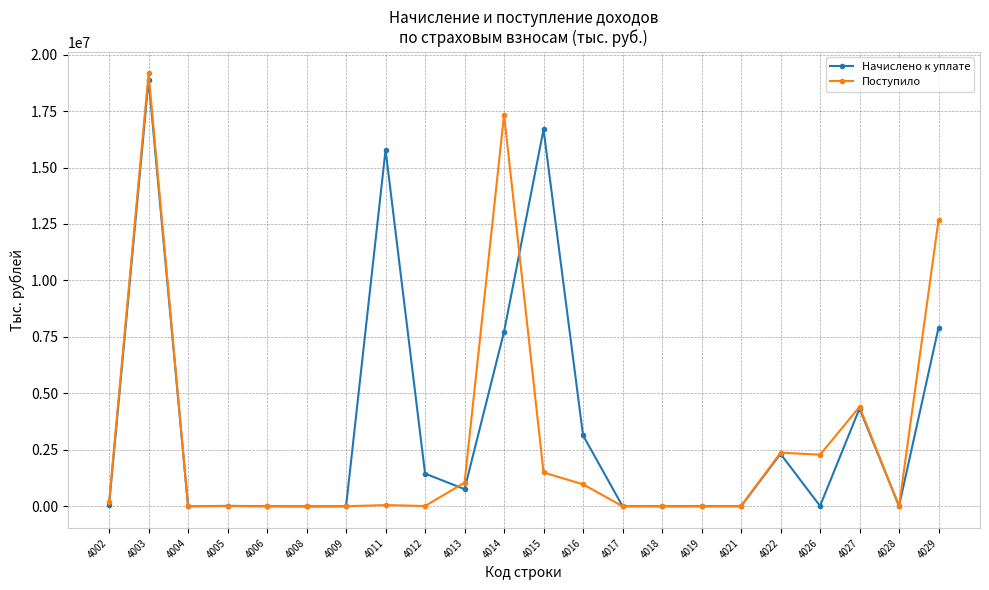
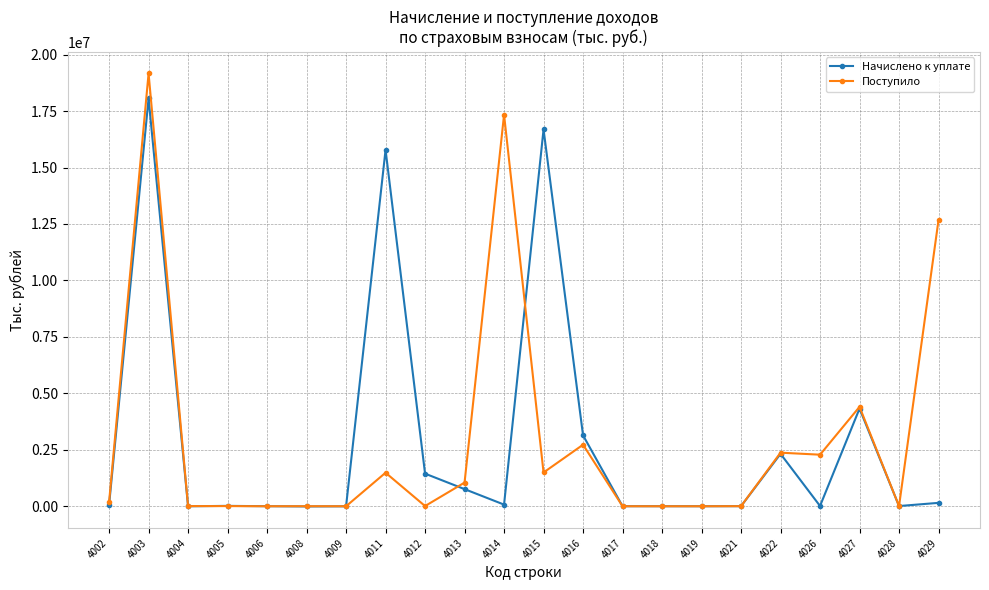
  {
    "Начислено к уплате": {
      "4002": 100000,
-     "4003": 18900000,
+     "4003": 18100000,
      "4011": 15800000,
      "4012": 1400000,
      "4013": 800000,
-     "4014": 7700000,
+     "4014": 100000,
      "4015": 16700000,
      "4016": 3100000,
      "4026": 0,
-     "4029": 7900000
+     "4029": 200000
    },
    "Поступило": {
      "4002": 200000,
      "4003": 19200000,
-     "4011": 100000,
+     "4011": 1500000,
      "4012": 0,
      "4013": 1000000,
      "4014": 17300000,
      "4015": 1500000,
-     "4016": 1000000,
+     "4016": 2700000,
      "4026": 2300000,
      "4029": 12700000
    }
  }
